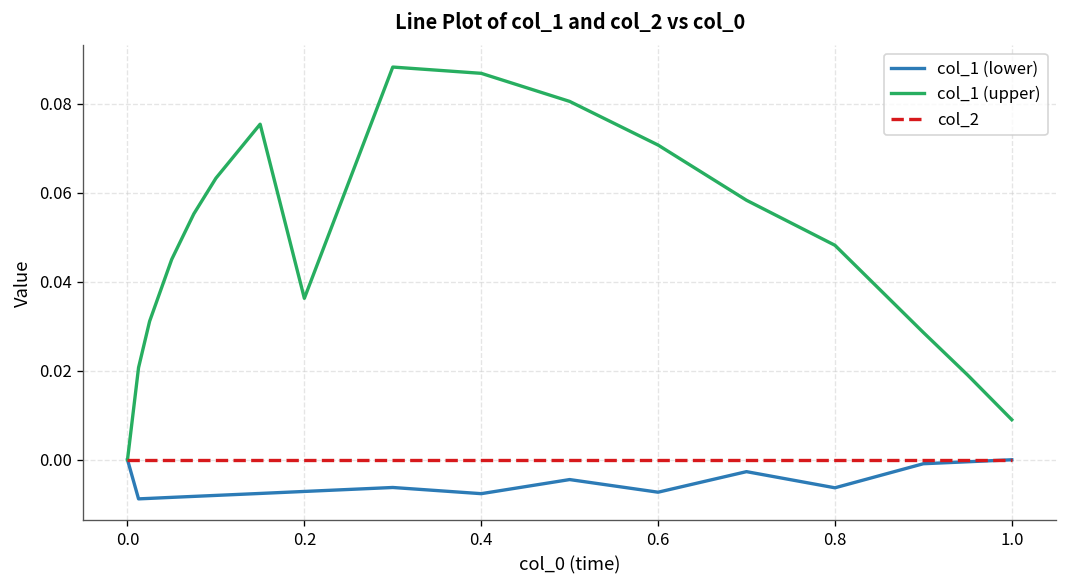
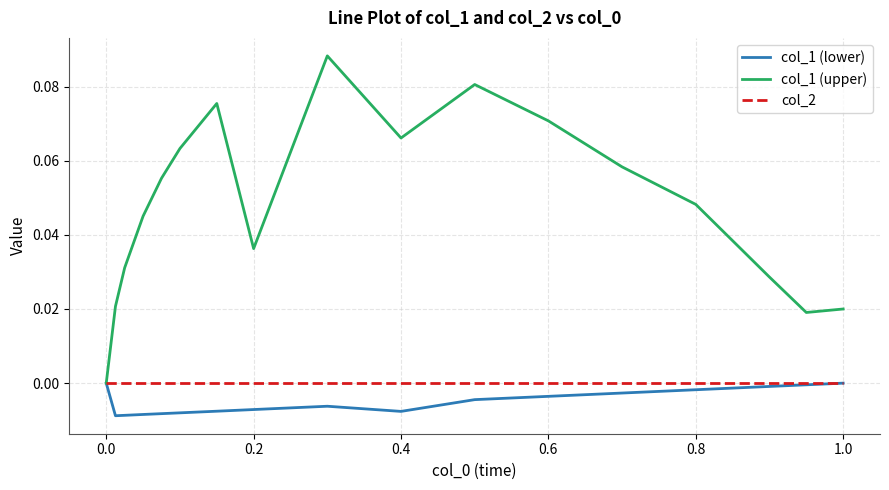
  {
    "col_1 (lower)": {
      "0.2": -0.007,
      "0.4": -0.008,
-     "0.6": -0.007,
-     "0.8": -0.006
+     "0.6": -0.004,
+     "0.8": -0.002
    },
    "col_1 (upper)": {
      "0.2": 0.036,
-     "0.4": 0.087,
+     "0.4": 0.066,
      "0.6": 0.071,
      "0.8": 0.048,
-     "1.0": 0.009
+     "1.0": 0.020
    },
    "col_2": {
      "0.2": 0.000,
      "0.4": 0.000,
      "0.6": 0.000,
      "0.8": 0.000
    }
  }
